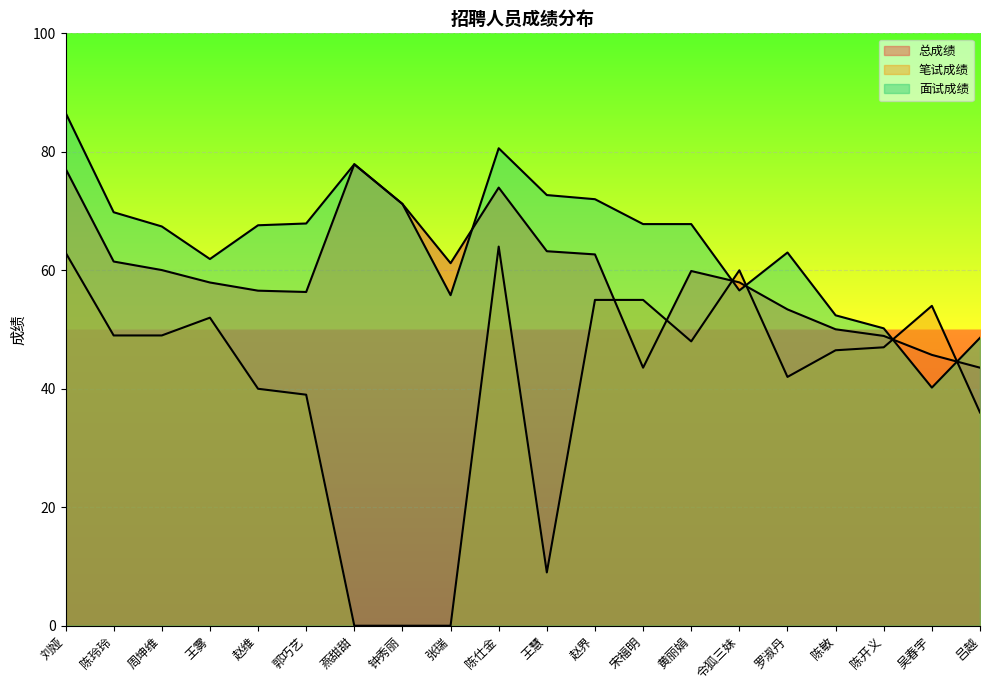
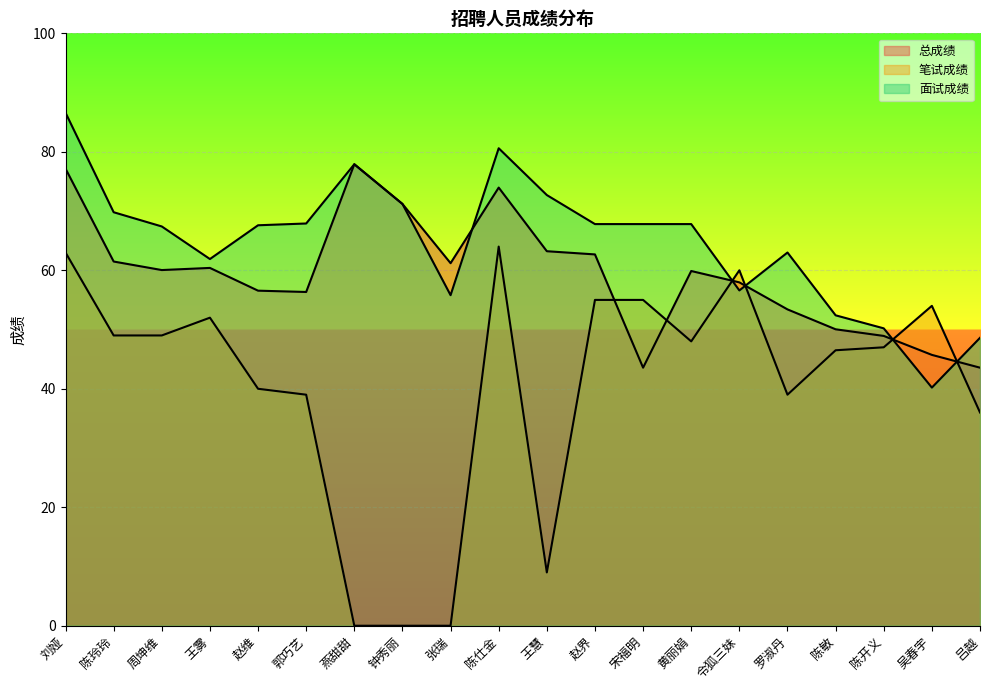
  {
    "总成绩": {
      "刘娅": 77,
      "陈玲玲": 61,
      "周坤维": 60,
-     "王雾": 58,
+     "王雾": 60,
      "赵维": 57,
      "郭巧艺": 56,
      "张瑞": 61,
      "陈仕金": 74,
      "王慧": 63,
      "赵界": 63,
      "宋福明": 44,
      "黄丽娟": 60,
      "令狐三妹": 58,
      "罗淑丹": 53,
      "陈敏": 50,
      "陈开义": 49,
      "吴春宇": 46,
      "吕越": 44
    },
    "笔试成绩": {
      "刘娅": 63,
      "陈玲玲": 49,
      "周坤维": 49,
      "王雾": 52,
      "赵维": 40,
      "郭巧艺": 39,
      "燕甜甜": 0,
      "钟秀丽": 0,
      "张瑞": 0,
      "陈仕金": 64,
      "王慧": 9,
      "赵界": 55,
      "宋福明": 55,
      "黄丽娟": 48,
      "令狐三妹": 60,
-     "罗淑丹": 42,
+     "罗淑丹": 39,
      "陈敏": 47,
      "陈开义": 47,
      "吴春宇": 54,
      "吕越": 36
    },
    "面试成绩": {
      "刘娅": 87,
      "陈玲玲": 70,
      "周坤维": 67,
      "王雾": 62,
      "赵维": 68,
      "郭巧艺": 68,
      "张瑞": 56,
      "陈仕金": 81,
      "王慧": 73,
-     "赵界": 72,
+     "赵界": 68,
      "宋福明": 68,
      "黄丽娟": 68,
      "令狐三妹": 57,
      "罗淑丹": 63,
      "陈敏": 52,
      "陈开义": 50,
      "吴春宇": 40,
      "吕越": 49
    }
  }
